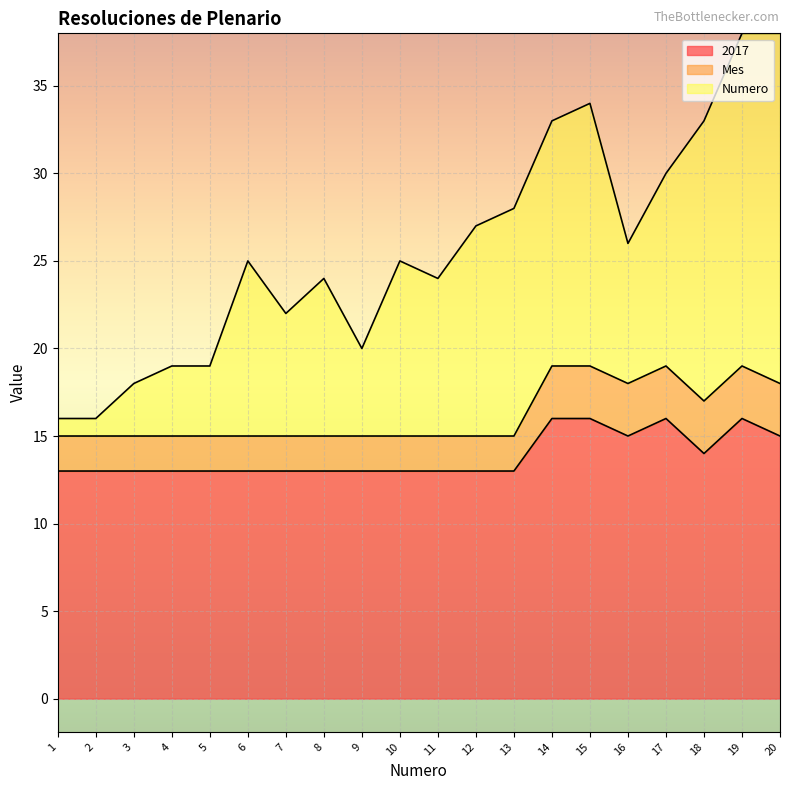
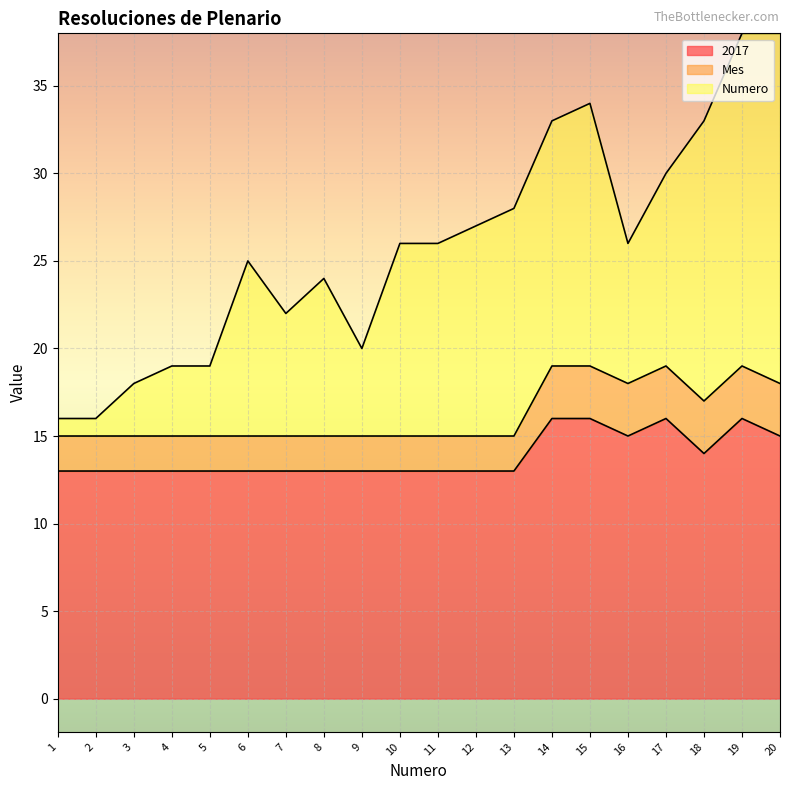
  {
    "2017": {
      "1": 13,
      "2": 13,
      "3": 13,
      "4": 13,
      "5": 13,
      "6": 13,
      "7": 13,
      "8": 13,
      "9": 13,
      "10": 13,
      "11": 13,
      "12": 13,
      "13": 13,
      "14": 16,
      "15": 16,
      "16": 15,
      "17": 16,
      "18": 14,
      "19": 16,
      "20": 15
    },
    "Mes": {
      "1": 2,
      "2": 2,
      "3": 2,
      "4": 2,
      "5": 2,
      "6": 2,
      "7": 2,
      "8": 2,
      "9": 2,
      "10": 2,
      "11": 2,
      "12": 2,
      "13": 2,
      "14": 3,
      "15": 3,
      "16": 3,
      "17": 3,
      "18": 3,
      "19": 3,
      "20": 3
    },
    "Numero": {
      "1": 1,
      "2": 1,
      "3": 3,
      "4": 4,
      "5": 4,
      "6": 10,
      "7": 7,
      "8": 9,
      "9": 5,
-     "10": 10,
-     "11": 9,
+     "10": 11,
+     "11": 11,
      "12": 12,
      "13": 13,
      "14": 14,
      "15": 15,
      "16": 8,
      "17": 11,
      "18": 16,
      "19": 19,
      "20": 20
    }
  }
